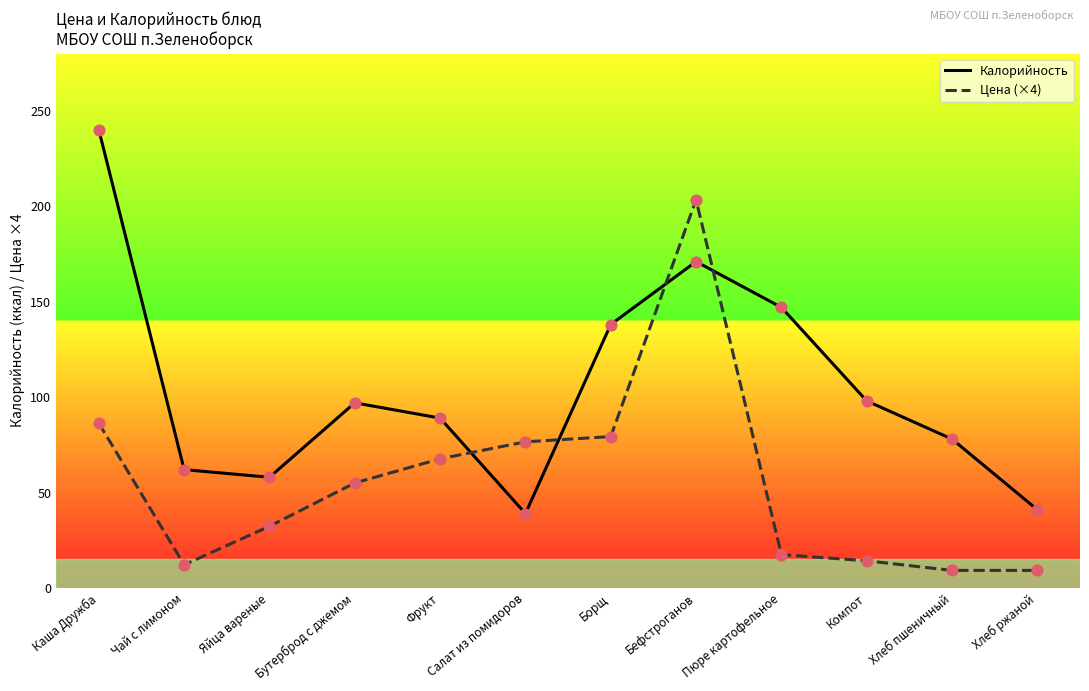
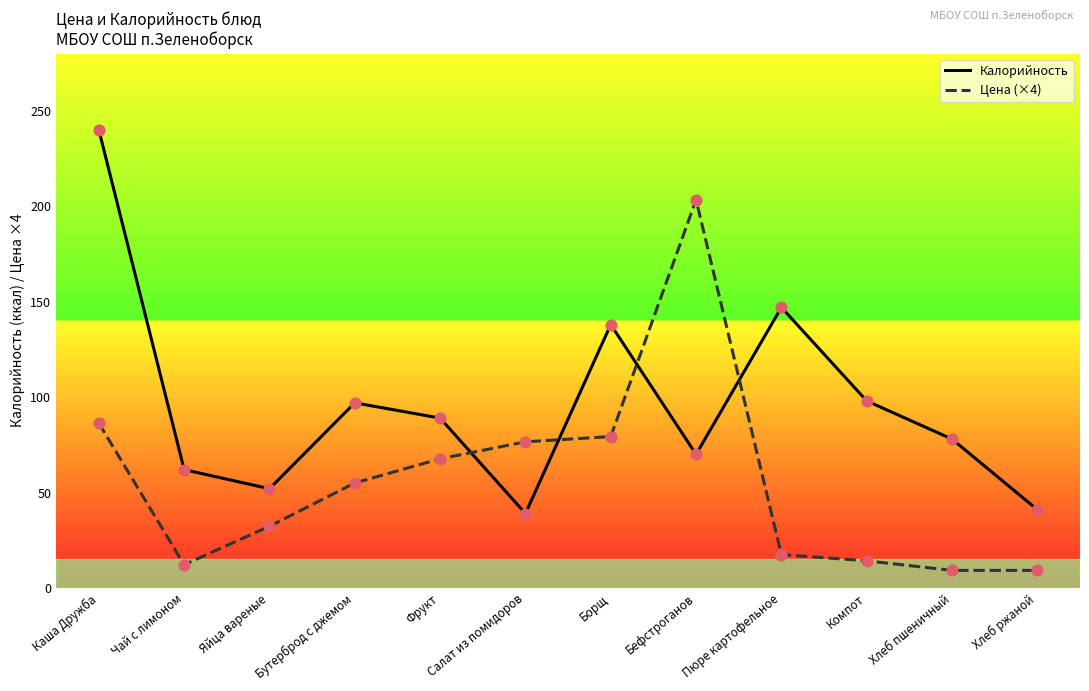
  {
    "Калорийность": {
      "Каша Дружба": 240,
      "Чай с лимоном": 62,
-     "Яйца вареные": 58,
+     "Яйца вареные": 52,
      "Бутерброд с джемом": 97,
      "Фрукт": 89,
      "Салат из помидоров": 39,
      "Борщ": 138,
-     "Бефстроганов": 171,
+     "Бефстроганов": 70,
      "Пюре картофельное": 147,
      "Компот": 98,
      "Хлеб пшеничный": 78,
      "Хлеб ржаной": 41
    },
    "Цена (×4)": {
      "Каша Дружба": 86,
      "Яйца вареные": 32,
      "Бутерброд с джемом": 55,
      "Фрукт": 68,
      "Салат из помидоров": 77,
      "Борщ": 79,
      "Бефстроганов": 203,
      "Пюре картофельное": 17
    }
  }
